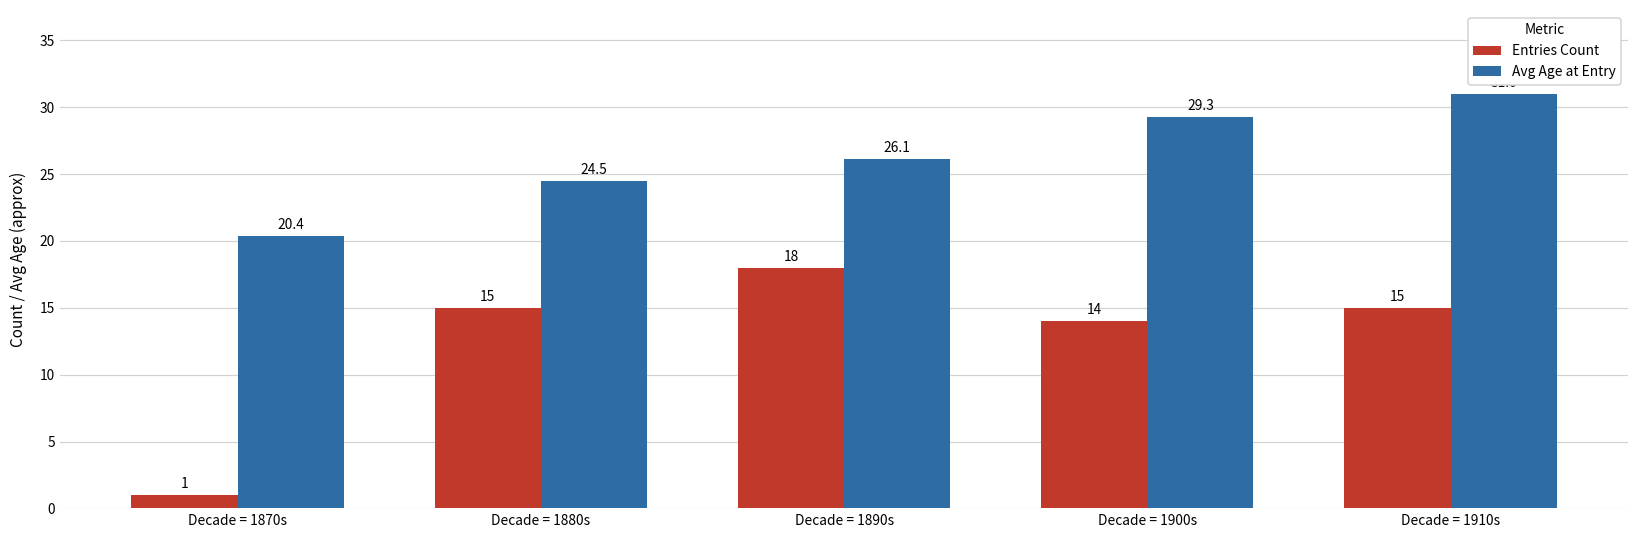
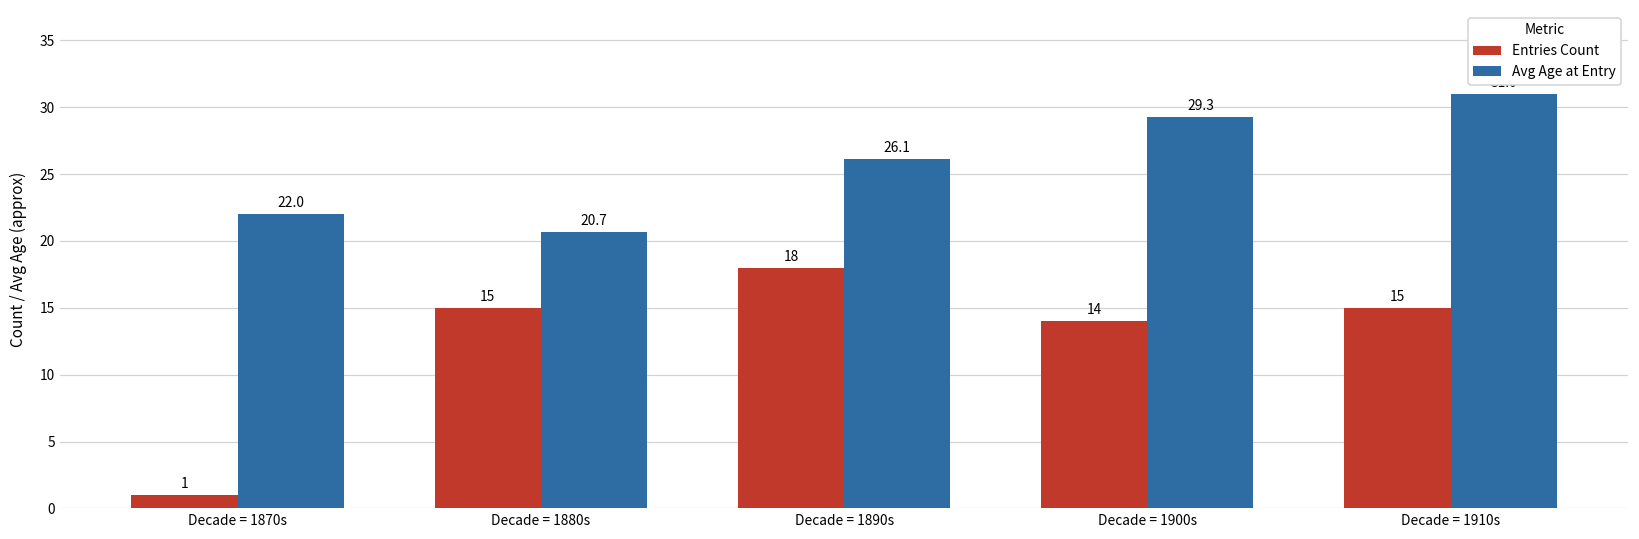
  {
    "Entries Count": {
      "Decade = 1870s": 1,
      "Decade = 1880s": 15,
      "Decade = 1890s": 18,
      "Decade = 1900s": 14,
      "Decade = 1910s": 15
    },
    "Avg Age at Entry": {
-     "Decade = 1870s": 20.4,
-     "Decade = 1880s": 24.5,
+     "Decade = 1870s": 22.0,
+     "Decade = 1880s": 20.7,
      "Decade = 1890s": 26.1,
      "Decade = 1900s": 29.3
    }
  }
